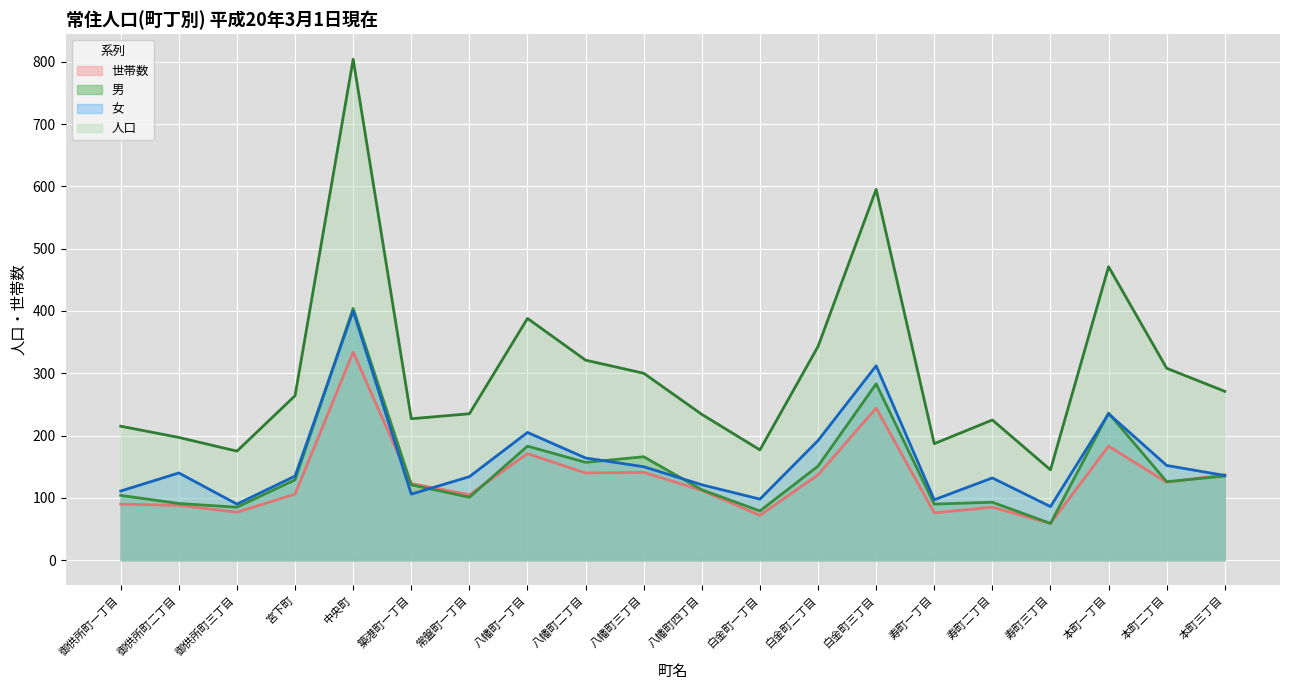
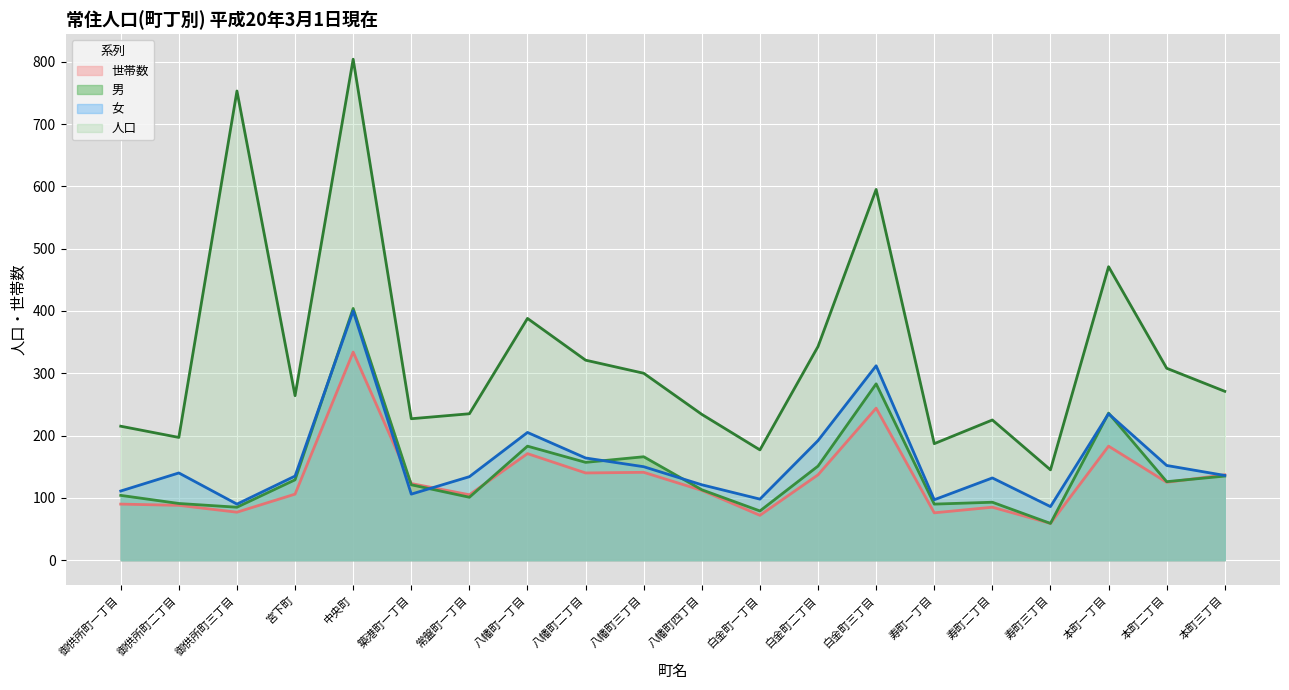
  {
    "世帯数": {
      "御供所町一丁目": 90,
      "御供所町三丁目": 80,
      "宮下町": 110,
      "中央町": 330,
      "八幡町一丁目": 170,
      "八幡町二丁目": 140,
      "八幡町三丁目": 140,
      "白金町一丁目": 70,
      "白金町二丁目": 140,
      "白金町三丁目": 240,
      "寿町一丁目": 80,
      "寿町二丁目": 90,
      "本町一丁目": 180
    },
    "男": {
      "御供所町一丁目": 100,
      "御供所町三丁目": 90,
      "宮下町": 130,
      "八幡町一丁目": 180,
      "八幡町二丁目": 160,
      "八幡町三丁目": 170,
      "白金町一丁目": 80,
      "白金町二丁目": 150,
      "白金町三丁目": 280,
      "寿町一丁目": 90,
      "寿町二丁目": 90
    },
    "女": {
      "御供所町一丁目": 110,
      "御供所町二丁目": 140,
      "御供所町三丁目": 90,
      "宮下町": 140,
      "築港町一丁目": 110,
      "常盤町一丁目": 130,
      "八幡町一丁目": 210,
      "八幡町二丁目": 160,
      "八幡町三丁目": 150,
      "八幡町四丁目": 120,
      "白金町一丁目": 100,
      "白金町二丁目": 190,
      "白金町三丁目": 310,
      "寿町一丁目": 100,
      "寿町二丁目": 130,
      "寿町三丁目": 90,
      "本町二丁目": 150
    },
    "人口": {
      "御供所町一丁目": 220,
      "御供所町二丁目": 200,
-     "御供所町三丁目": 180,
+     "御供所町三丁目": 750,
      "宮下町": 260,
      "中央町": 800,
      "築港町一丁目": 230,
      "常盤町一丁目": 240,
      "八幡町一丁目": 390,
      "八幡町二丁目": 320,
      "八幡町三丁目": 300,
      "八幡町四丁目": 230,
      "白金町一丁目": 180,
      "白金町二丁目": 340,
      "白金町三丁目": 600,
      "寿町一丁目": 190,
      "寿町二丁目": 230,
      "寿町三丁目": 150,
      "本町一丁目": 470,
      "本町二丁目": 310,
      "本町三丁目": 270
    }
  }
